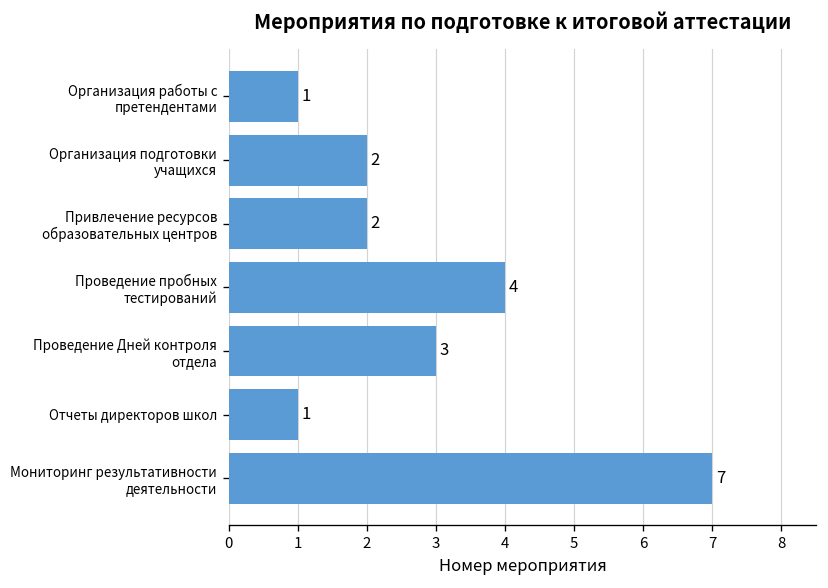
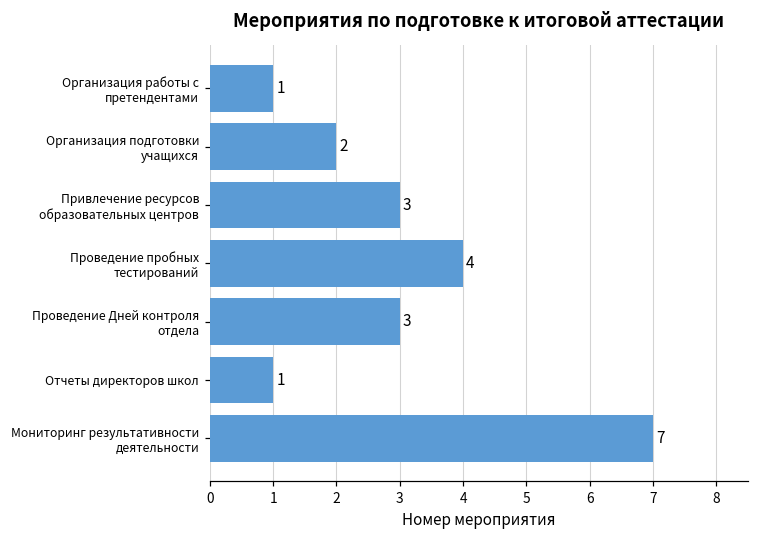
  {
    "Организация работы с претендентами": 1,
    "Организация подготовки учащихся": 2,
-   "Привлечение ресурсов образовательных центров": 2,
+   "Привлечение ресурсов образовательных центров": 3,
    "Проведение пробных тестирований": 4,
    "Проведение Дней контроля отдела": 3,
    "Отчеты директоров школ": 1,
    "Мониторинг результативности деятельности": 7
  }
